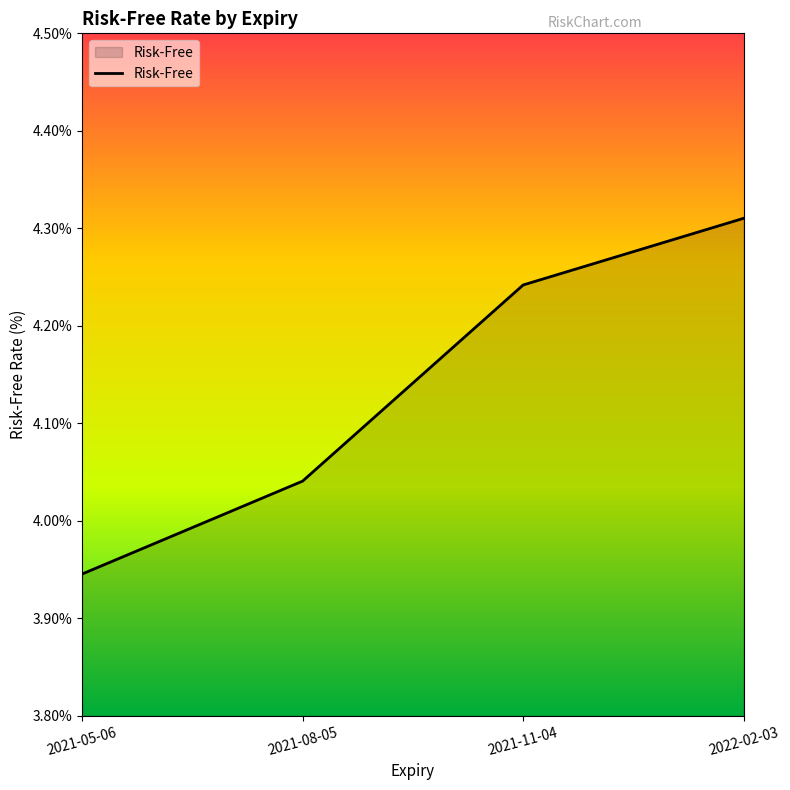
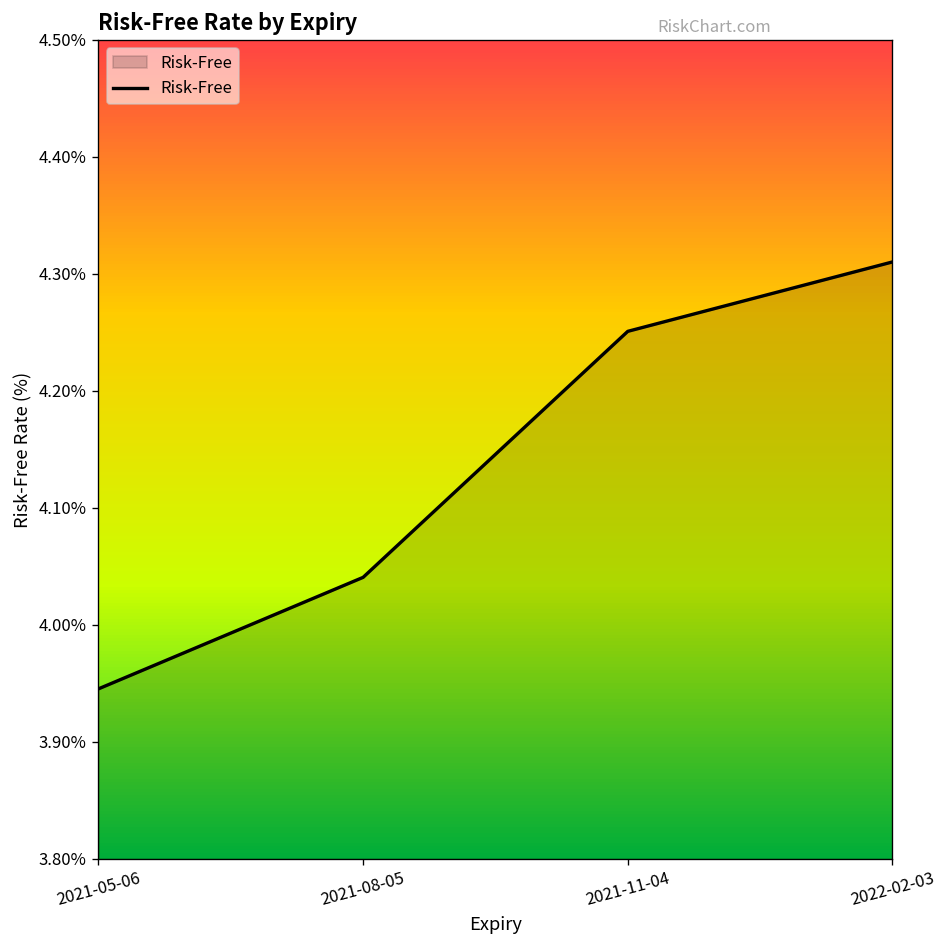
  {
    "2021-05-06": "3.95%",
    "2021-08-05": "4.04%",
-   "2021-11-04": "4.24%",
+   "2021-11-04": "4.25%",
    "2022-02-03": "4.31%"
  }
